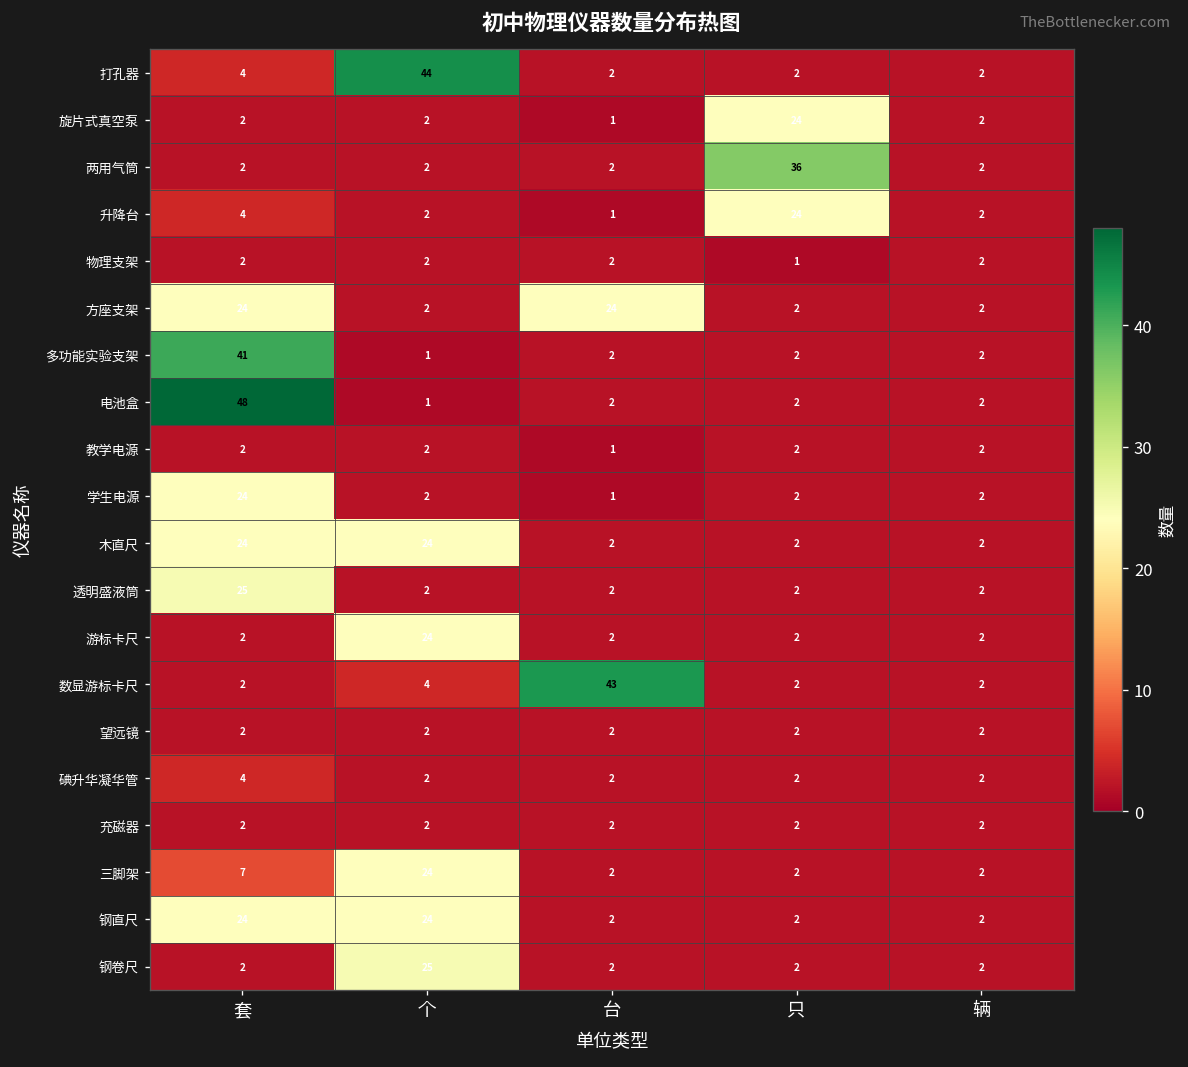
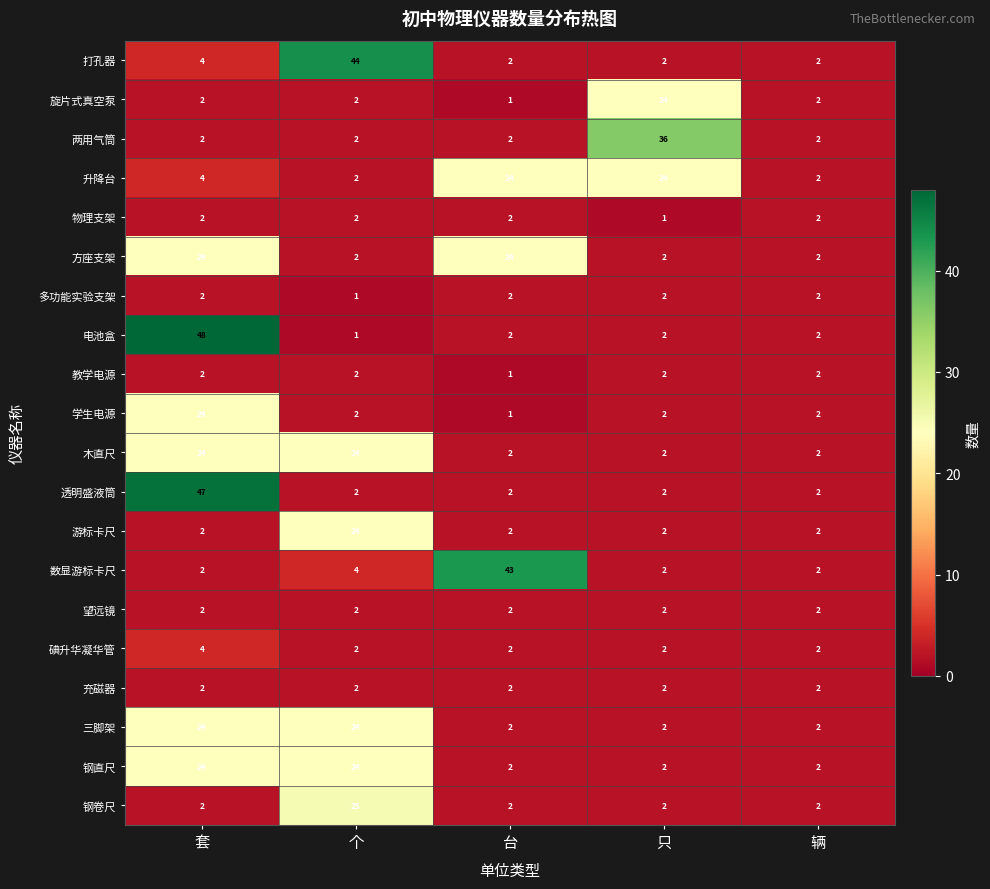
  {
    "打孔器": {
      "套": 4,
      "个": 44,
      "台": 2,
      "只": 2,
      "辆": 2
    },
    "旋片式真空泵": {
      "套": 2,
      "个": 2,
      "台": 1,
      "只": 24,
      "辆": 2
    },
    "两用气筒": {
      "套": 2,
      "个": 2,
      "台": 2,
      "只": 36,
      "辆": 2
    },
    "升降台": {
      "套": 4,
      "个": 2,
-     "台": 1,
+     "台": 24,
      "只": 24,
      "辆": 2
    },
    "物理支架": {
      "套": 2,
      "个": 2,
      "台": 2,
      "只": 1,
      "辆": 2
    },
    "方座支架": {
      "套": 24,
      "个": 2,
      "台": 24,
      "只": 2,
      "辆": 2
    },
    "多功能实验支架": {
-     "套": 41,
+     "套": 2,
      "个": 1,
      "台": 2,
      "只": 2,
      "辆": 2
    },
    "电池盒": {
      "套": 48,
      "个": 1,
      "台": 2,
      "只": 2,
      "辆": 2
    },
    "教学电源": {
      "套": 2,
      "个": 2,
      "台": 1,
      "只": 2,
      "辆": 2
    },
    "学生电源": {
      "套": 24,
      "个": 2,
      "台": 1,
      "只": 2,
      "辆": 2
    },
    "木直尺": {
      "套": 24,
      "个": 24,
      "台": 2,
      "只": 2,
      "辆": 2
    },
    "透明盛液筒": {
-     "套": 25,
+     "套": 47,
      "个": 2,
      "台": 2,
      "只": 2,
      "辆": 2
    },
    "游标卡尺": {
      "套": 2,
      "个": 24,
      "台": 2,
      "只": 2,
      "辆": 2
    },
    "数显游标卡尺": {
      "套": 2,
      "个": 4,
      "台": 43,
      "只": 2,
      "辆": 2
    },
    "望远镜": {
      "套": 2,
      "个": 2,
      "台": 2,
      "只": 2,
      "辆": 2
    },
    "碘升华凝华管": {
      "套": 4,
      "个": 2,
      "台": 2,
      "只": 2,
      "辆": 2
    },
    "充磁器": {
      "套": 2,
      "个": 2,
      "台": 2,
      "只": 2,
      "辆": 2
    },
    "三脚架": {
-     "套": 7,
+     "套": 24,
      "个": 24,
      "台": 2,
      "只": 2,
      "辆": 2
    },
    "钢直尺": {
      "套": 24,
      "个": 24,
      "台": 2,
      "只": 2,
      "辆": 2
    },
    "钢卷尺": {
      "套": 2,
      "个": 25,
      "台": 2,
      "只": 2,
      "辆": 2
    }
  }
